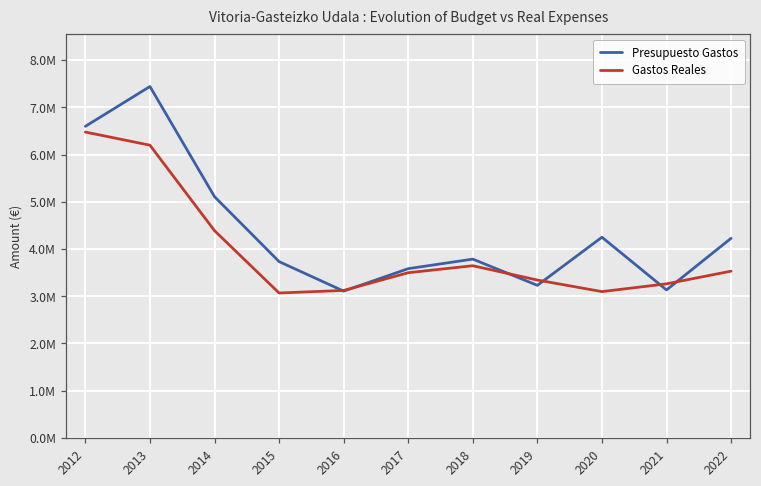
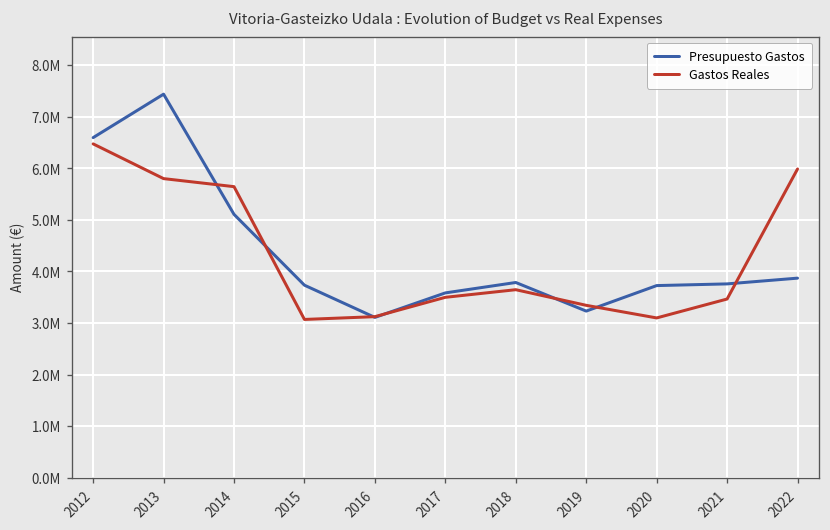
  {
    "Presupuesto Gastos": {
      "2012": 6600000,
      "2013": 7400000,
      "2014": 5100000,
      "2015": 3700000,
      "2017": 3600000,
      "2018": 3800000,
      "2019": 3200000,
-     "2020": 4200000,
-     "2021": 3100000,
-     "2022": 4200000
+     "2020": 3700000,
+     "2021": 3800000,
+     "2022": 3900000
    },
    "Gastos Reales": {
      "2012": 6500000,
-     "2013": 6200000,
-     "2014": 4400000,
+     "2013": 5800000,
+     "2014": 5600000,
      "2015": 3100000,
      "2017": 3500000,
      "2018": 3600000,
      "2019": 3300000,
      "2020": 3100000,
-     "2021": 3300000,
-     "2022": 3500000
+     "2021": 3500000,
+     "2022": 6000000
    }
  }
